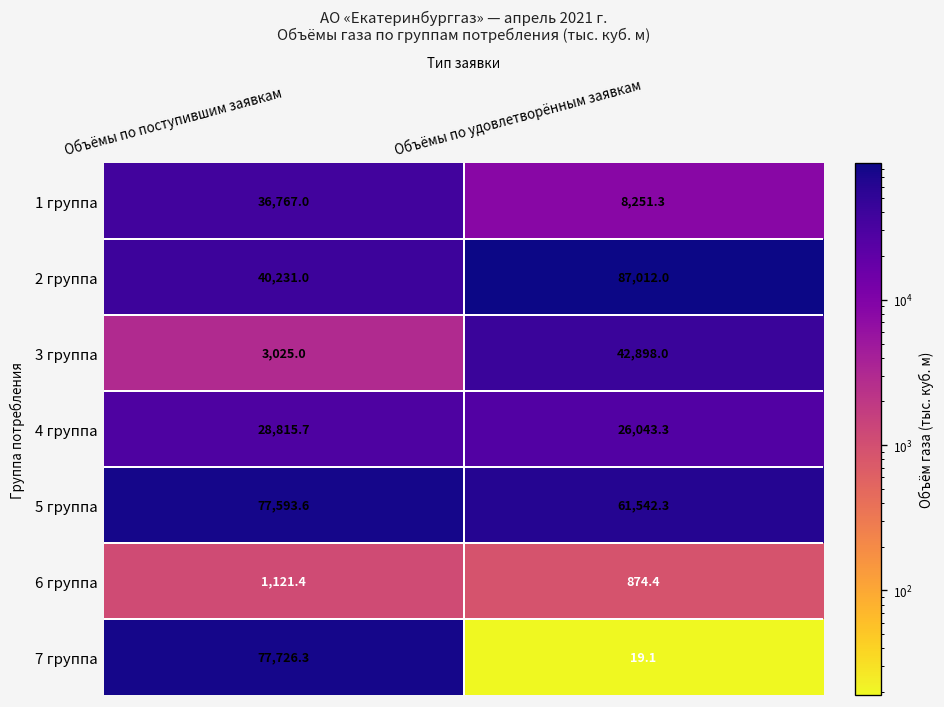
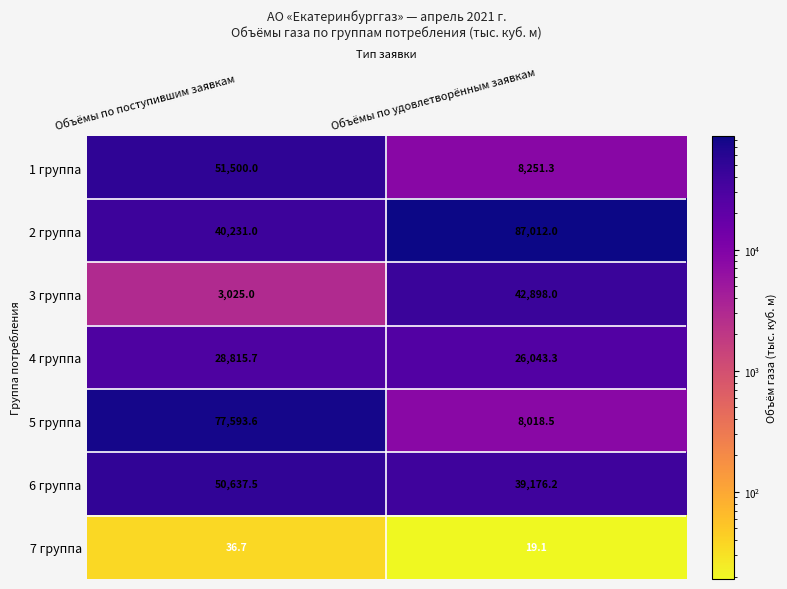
  {
    "1 группа": {
-     "Объёмы по поступившим заявкам": "36,767.0",
+     "Объёмы по поступившим заявкам": "51,500.0",
      "Объёмы по удовлетворённым заявкам": "8,251.3"
    },
    "2 группа": {
      "Объёмы по поступившим заявкам": "40,231.0",
      "Объёмы по удовлетворённым заявкам": "87,012.0"
    },
    "3 группа": {
      "Объёмы по поступившим заявкам": "3,025.0",
      "Объёмы по удовлетворённым заявкам": "42,898.0"
    },
    "4 группа": {
      "Объёмы по поступившим заявкам": "28,815.7",
      "Объёмы по удовлетворённым заявкам": "26,043.3"
    },
    "5 группа": {
      "Объёмы по поступившим заявкам": "77,593.6",
-     "Объёмы по удовлетворённым заявкам": "61,542.3"
+     "Объёмы по удовлетворённым заявкам": "8,018.5"
    },
    "6 группа": {
-     "Объёмы по поступившим заявкам": "1,121.4",
-     "Объёмы по удовлетворённым заявкам": "874.4"
+     "Объёмы по поступившим заявкам": "50,637.5",
+     "Объёмы по удовлетворённым заявкам": "39,176.2"
    },
    "7 группа": {
-     "Объёмы по поступившим заявкам": "77,726.3",
+     "Объёмы по поступившим заявкам": "36.7",
      "Объёмы по удовлетворённым заявкам": "19.1"
    }
  }
